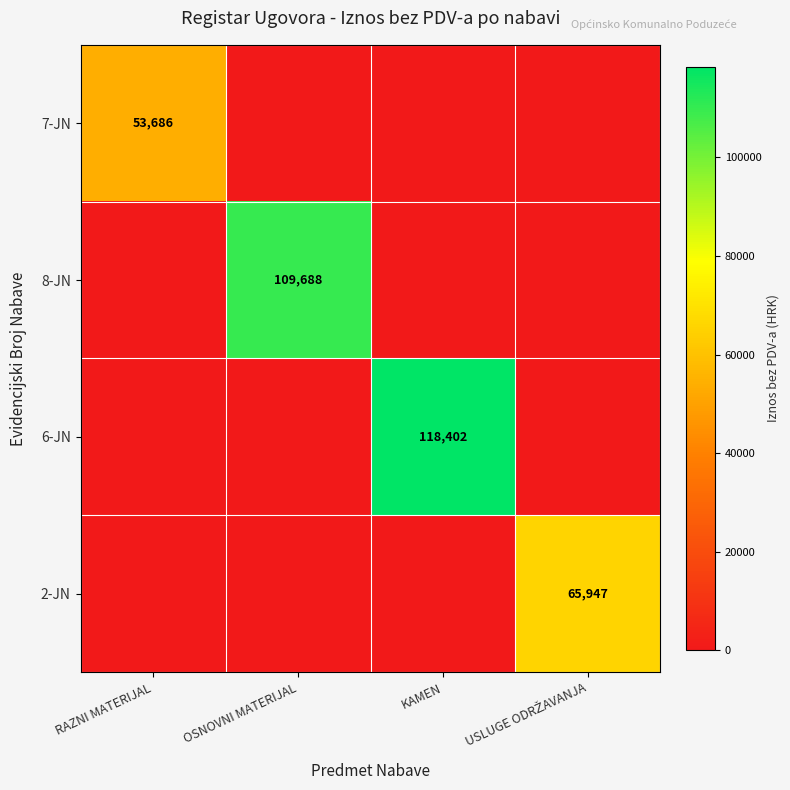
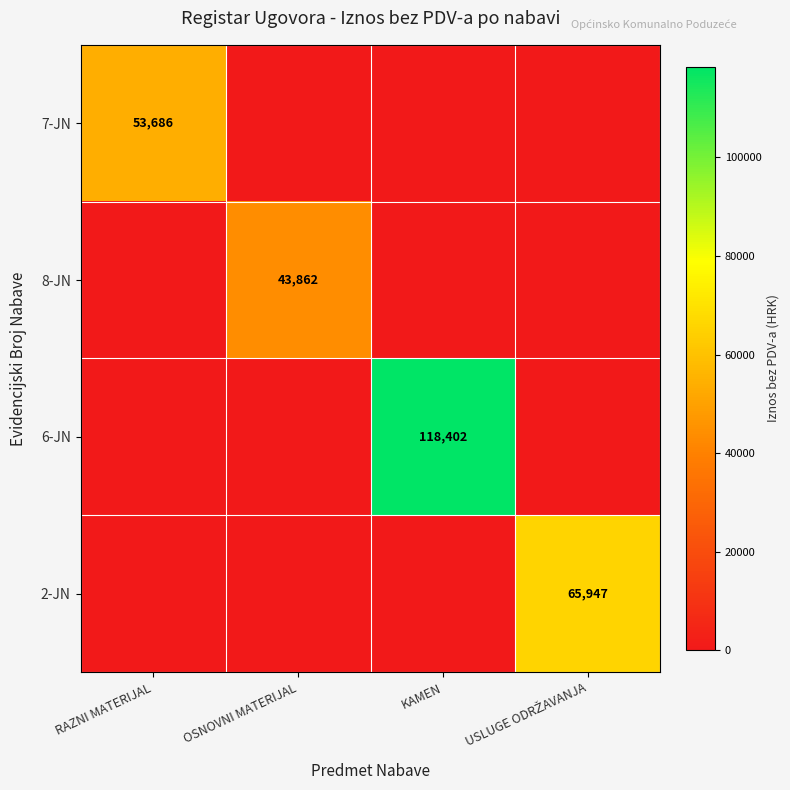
  {
    "7-JN": {
      "RAZNI MATERIJAL": "53,686"
    },
    "8-JN": {
-     "OSNOVNI MATERIJAL": "109,688"
+     "OSNOVNI MATERIJAL": "43,862"
    },
    "6-JN": {
      "KAMEN": "118,402"
    },
    "2-JN": {
      "USLUGE ODRŽAVANJA": "65,947"
    }
  }
